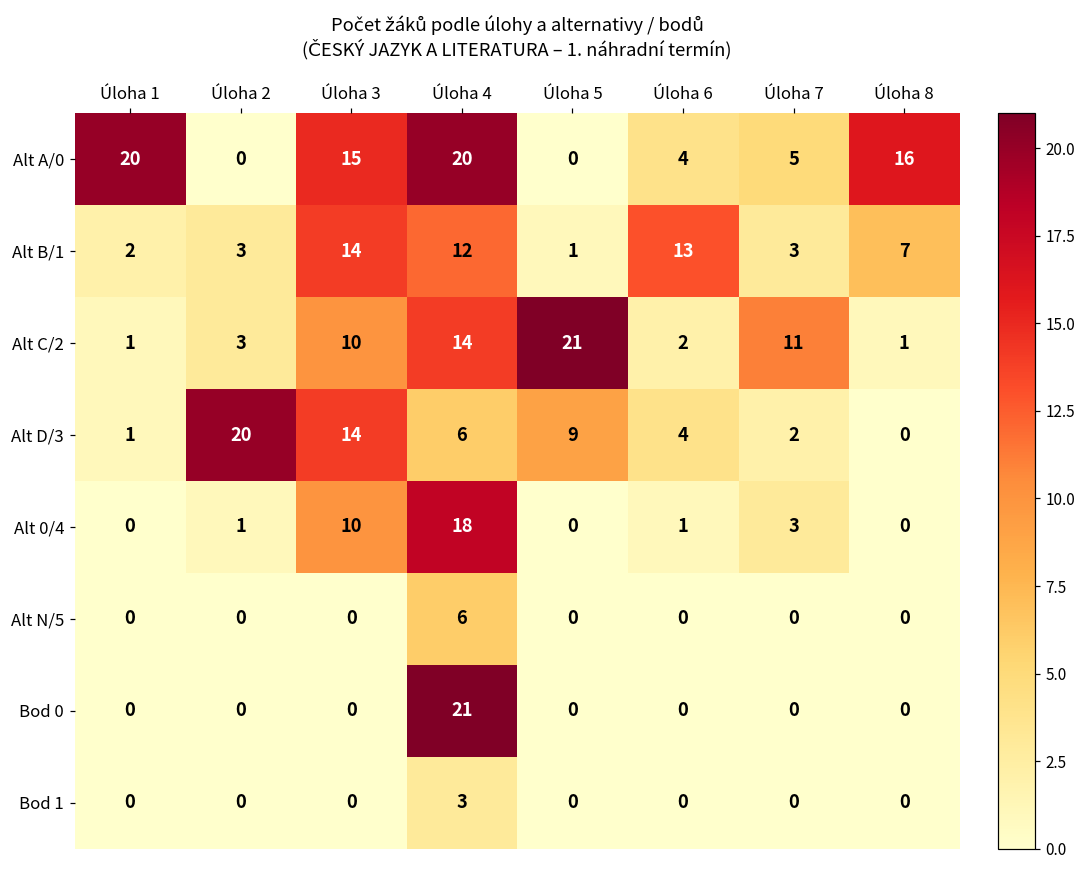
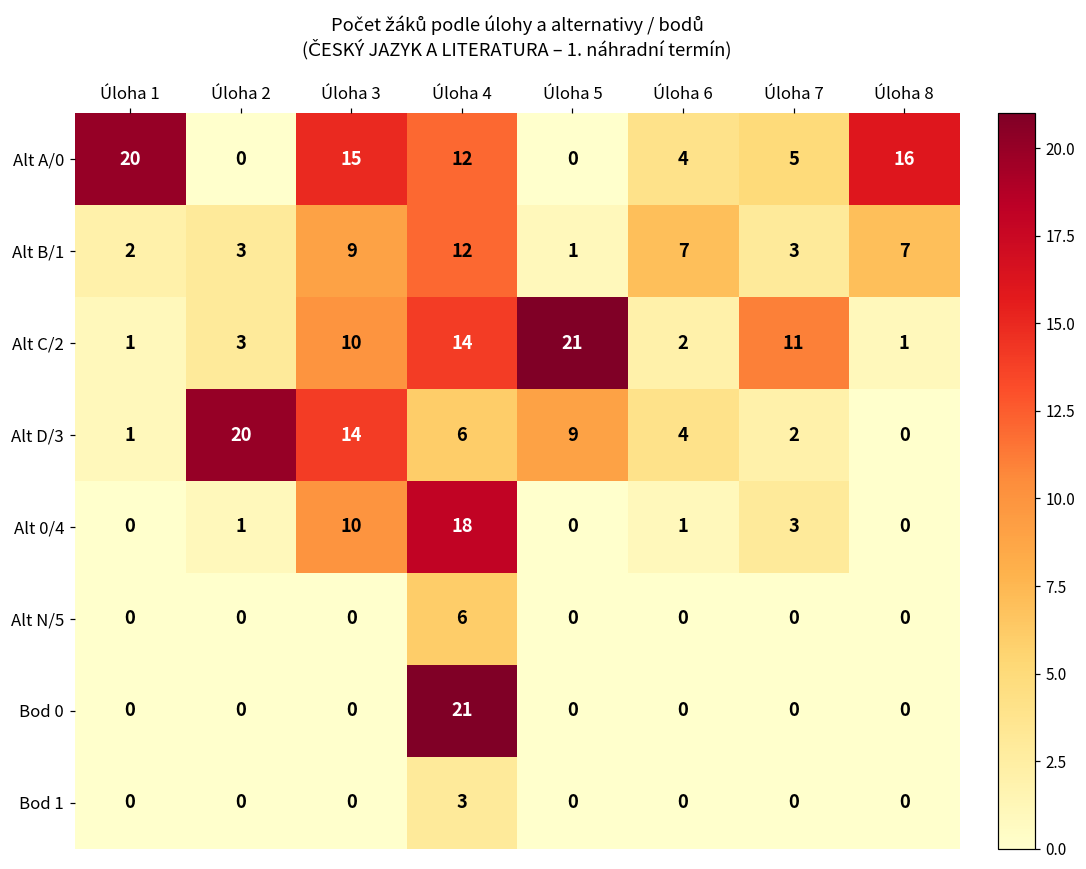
  {
    "Alt A/0": {
      "Úloha 1": 20,
      "Úloha 2": 0,
      "Úloha 3": 15,
-     "Úloha 4": 20,
+     "Úloha 4": 12,
      "Úloha 5": 0,
      "Úloha 6": 4,
      "Úloha 7": 5,
      "Úloha 8": 16
    },
    "Alt B/1": {
      "Úloha 1": 2,
      "Úloha 2": 3,
-     "Úloha 3": 14,
+     "Úloha 3": 9,
      "Úloha 4": 12,
      "Úloha 5": 1,
-     "Úloha 6": 13,
+     "Úloha 6": 7,
      "Úloha 7": 3,
      "Úloha 8": 7
    },
    "Alt C/2": {
      "Úloha 1": 1,
      "Úloha 2": 3,
      "Úloha 3": 10,
      "Úloha 4": 14,
      "Úloha 5": 21,
      "Úloha 6": 2,
      "Úloha 7": 11,
      "Úloha 8": 1
    },
    "Alt D/3": {
      "Úloha 1": 1,
      "Úloha 2": 20,
      "Úloha 3": 14,
      "Úloha 4": 6,
      "Úloha 5": 9,
      "Úloha 6": 4,
      "Úloha 7": 2,
      "Úloha 8": 0
    },
    "Alt 0/4": {
      "Úloha 1": 0,
      "Úloha 2": 1,
      "Úloha 3": 10,
      "Úloha 4": 18,
      "Úloha 5": 0,
      "Úloha 6": 1,
      "Úloha 7": 3,
      "Úloha 8": 0
    },
    "Alt N/5": {
      "Úloha 1": 0,
      "Úloha 2": 0,
      "Úloha 3": 0,
      "Úloha 4": 6,
      "Úloha 5": 0,
      "Úloha 6": 0,
      "Úloha 7": 0,
      "Úloha 8": 0
    },
    "Bod 0": {
      "Úloha 1": 0,
      "Úloha 2": 0,
      "Úloha 3": 0,
      "Úloha 4": 21,
      "Úloha 5": 0,
      "Úloha 6": 0,
      "Úloha 7": 0,
      "Úloha 8": 0
    },
    "Bod 1": {
      "Úloha 1": 0,
      "Úloha 2": 0,
      "Úloha 3": 0,
      "Úloha 4": 3,
      "Úloha 5": 0,
      "Úloha 6": 0,
      "Úloha 7": 0,
      "Úloha 8": 0
    }
  }
